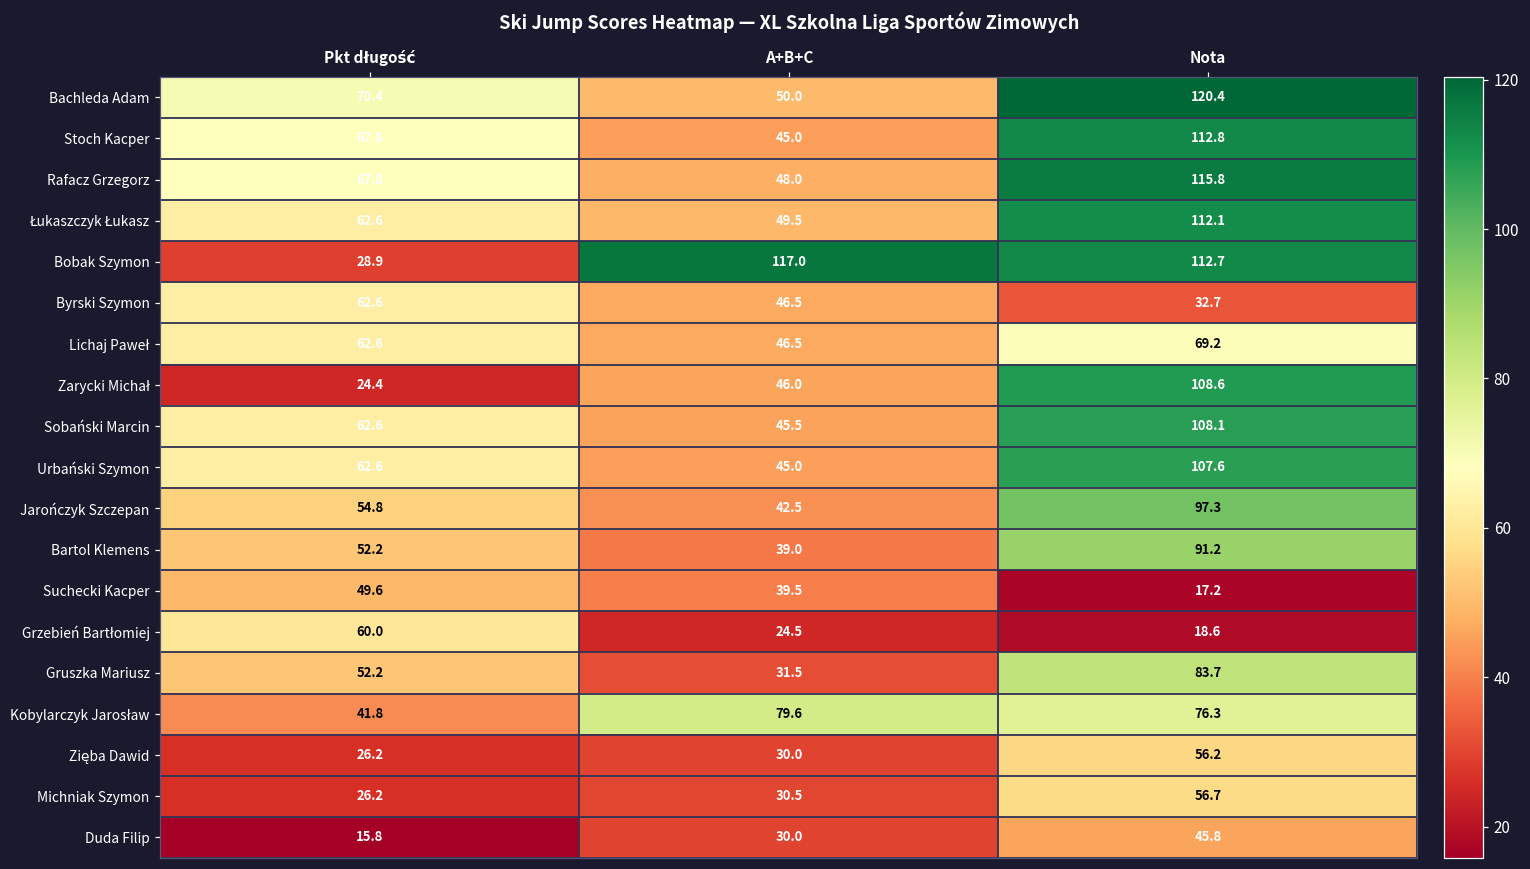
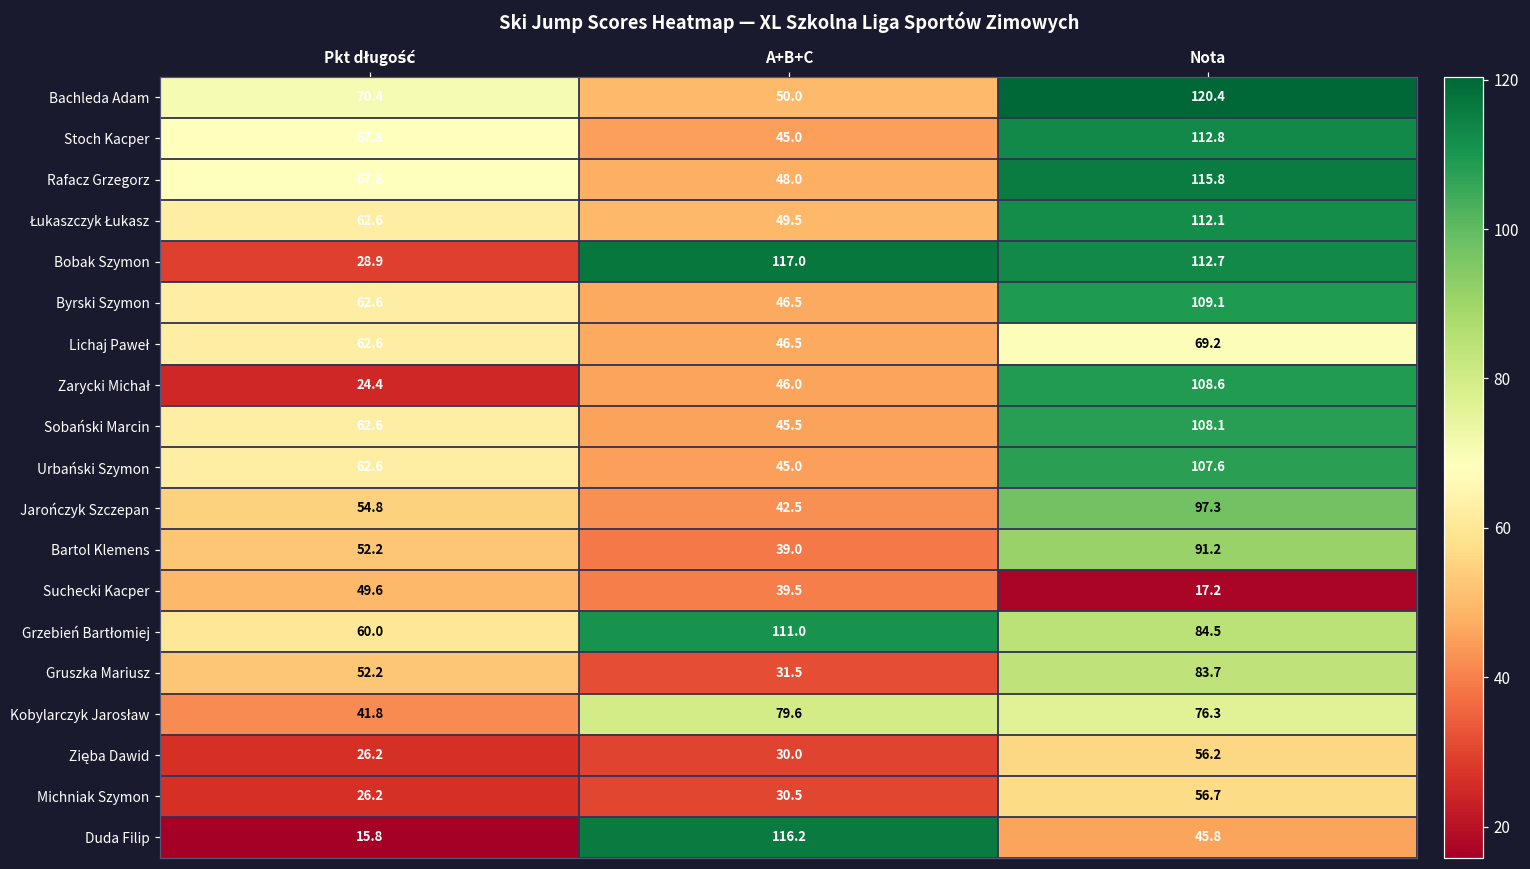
  {
    "Bachleda Adam": {
      "Pkt długość": 70.4,
      "A+B+C": 50.0,
      "Nota": 120.4
    },
    "Stoch Kacper": {
      "Pkt długość": 67.8,
      "A+B+C": 45.0,
      "Nota": 112.8
    },
    "Rafacz Grzegorz": {
      "Pkt długość": 67.8,
      "A+B+C": 48.0,
      "Nota": 115.8
    },
    "Łukaszczyk Łukasz": {
      "Pkt długość": 62.6,
      "A+B+C": 49.5,
      "Nota": 112.1
    },
    "Bobak Szymon": {
      "Pkt długość": 28.9,
      "A+B+C": 117.0,
      "Nota": 112.7
    },
    "Byrski Szymon": {
      "Pkt długość": 62.6,
      "A+B+C": 46.5,
-     "Nota": 32.7
+     "Nota": 109.1
    },
    "Lichaj Paweł": {
      "Pkt długość": 62.6,
      "A+B+C": 46.5,
      "Nota": 69.2
    },
    "Zarycki Michał": {
      "Pkt długość": 24.4,
      "A+B+C": 46.0,
      "Nota": 108.6
    },
    "Sobański Marcin": {
      "Pkt długość": 62.6,
      "A+B+C": 45.5,
      "Nota": 108.1
    },
    "Urbański Szymon": {
      "Pkt długość": 62.6,
      "A+B+C": 45.0,
      "Nota": 107.6
    },
    "Jarończyk Szczepan": {
      "Pkt długość": 54.8,
      "A+B+C": 42.5,
      "Nota": 97.3
    },
    "Bartol Klemens": {
      "Pkt długość": 52.2,
      "A+B+C": 39.0,
      "Nota": 91.2
    },
    "Suchecki Kacper": {
      "Pkt długość": 49.6,
      "A+B+C": 39.5,
      "Nota": 17.2
    },
    "Grzebień Bartłomiej": {
      "Pkt długość": 60.0,
-     "A+B+C": 24.5,
-     "Nota": 18.6
+     "A+B+C": 111.0,
+     "Nota": 84.5
    },
    "Gruszka Mariusz": {
      "Pkt długość": 52.2,
      "A+B+C": 31.5,
      "Nota": 83.7
    },
    "Kobylarczyk Jarosław": {
      "Pkt długość": 41.8,
      "A+B+C": 79.6,
      "Nota": 76.3
    },
    "Zięba Dawid": {
      "Pkt długość": 26.2,
      "A+B+C": 30.0,
      "Nota": 56.2
    },
    "Michniak Szymon": {
      "Pkt długość": 26.2,
      "A+B+C": 30.5,
      "Nota": 56.7
    },
    "Duda Filip": {
      "Pkt długość": 15.8,
-     "A+B+C": 30.0,
+     "A+B+C": 116.2,
      "Nota": 45.8
    }
  }
